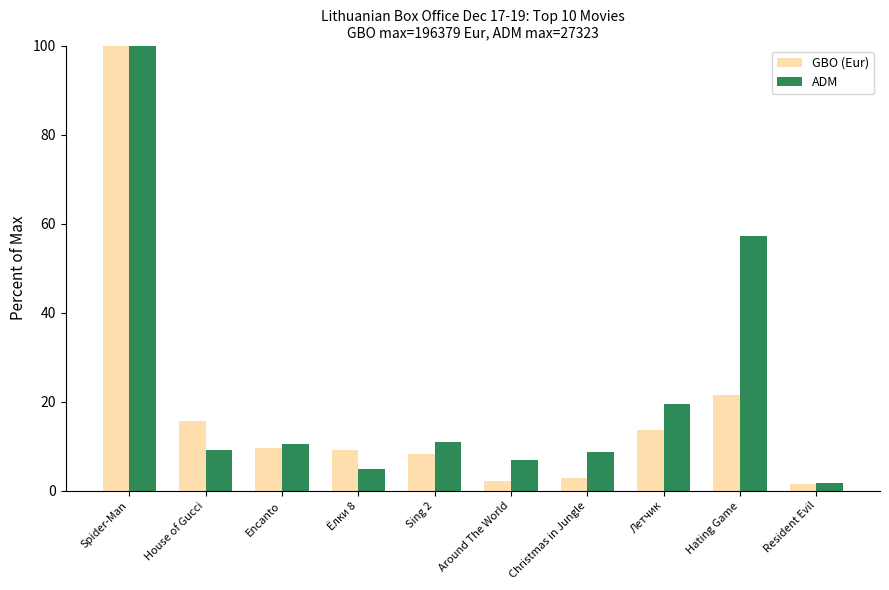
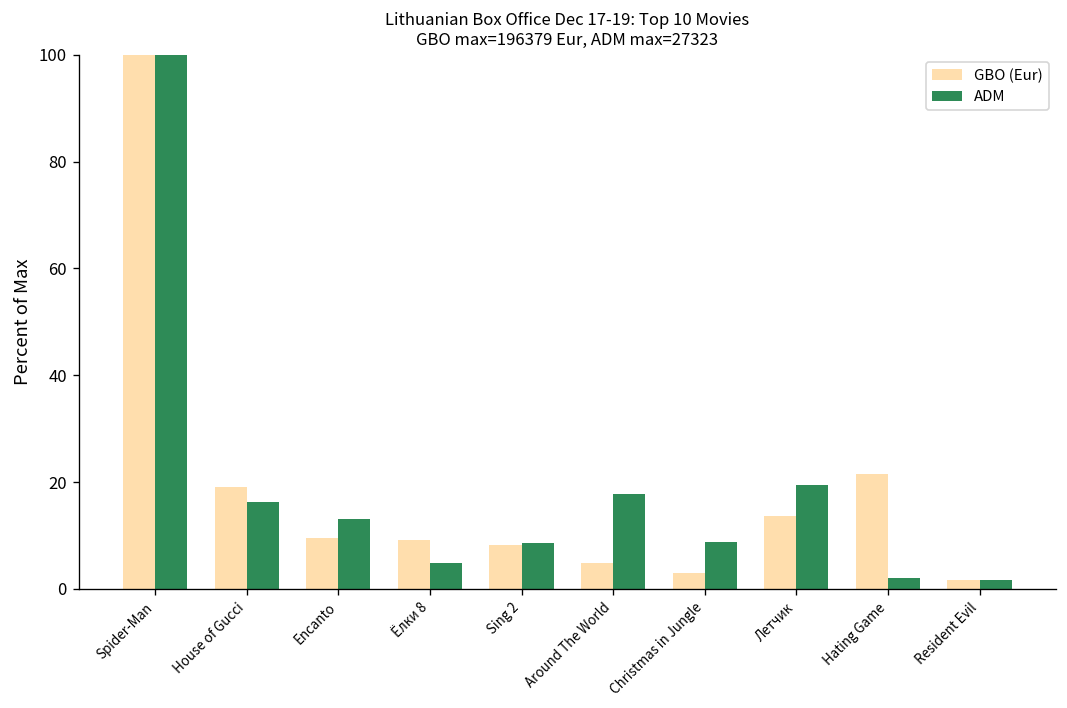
  {
    "GBO (Eur)": {
      "Spider-Man": 100,
-     "House of Gucci": 16,
+     "House of Gucci": 19,
      "Encanto": 10,
      "Ёлки 8": 9,
      "Sing 2": 8,
-     "Around The World": 2,
+     "Around The World": 5,
      "Christmas in Jungle": 3,
      "Летчик": 14,
      "Hating Game": 21,
      "Resident Evil": 2
    },
    "ADM": {
      "Spider-Man": 100,
-     "House of Gucci": 9,
-     "Encanto": 11,
+     "House of Gucci": 16,
+     "Encanto": 13,
      "Ёлки 8": 5,
-     "Sing 2": 11,
-     "Around The World": 7,
+     "Sing 2": 9,
+     "Around The World": 18,
      "Christmas in Jungle": 9,
      "Летчик": 19,
-     "Hating Game": 57,
+     "Hating Game": 2,
      "Resident Evil": 2
    }
  }
